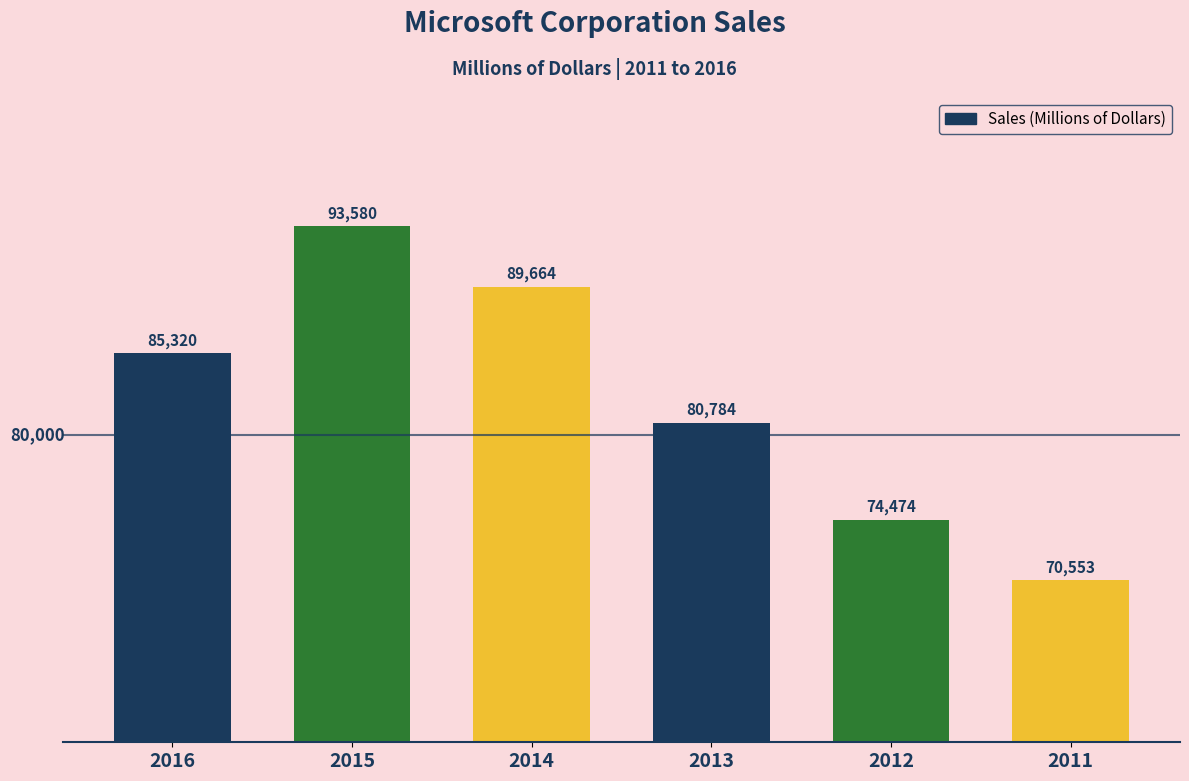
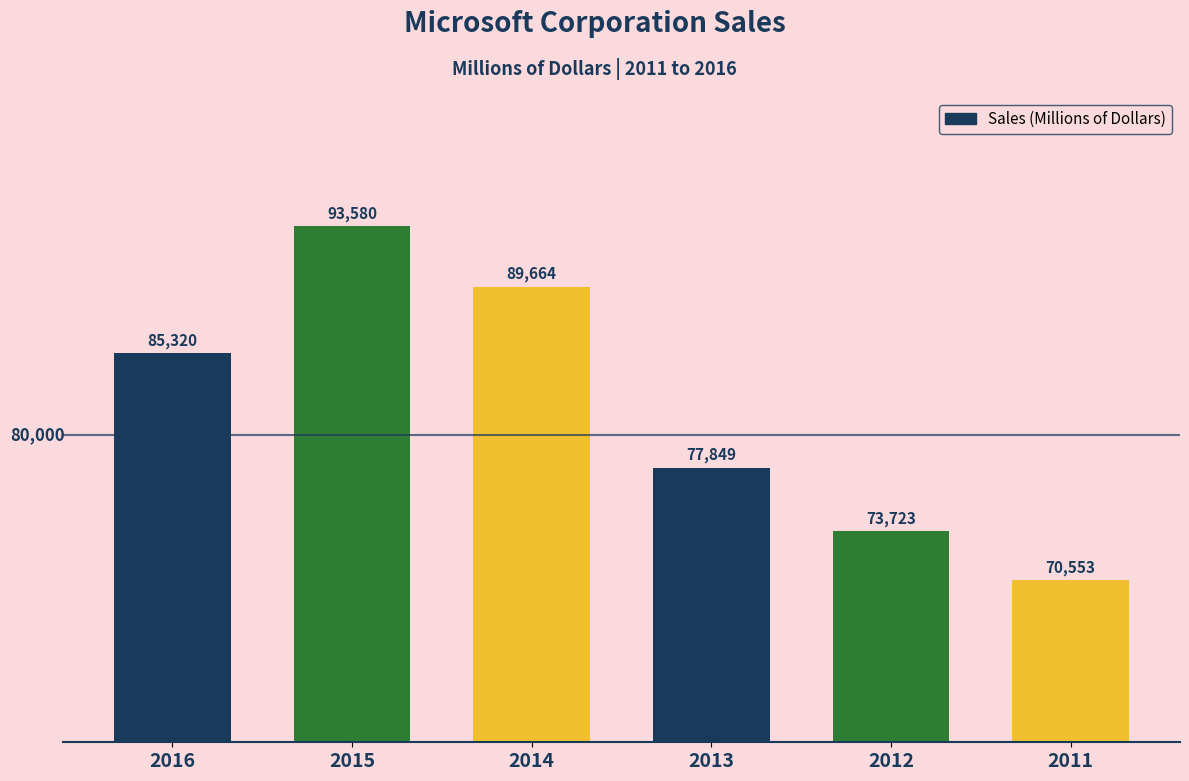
  {
    "2016": "85,320",
    "2015": "93,580",
    "2014": "89,664",
-   "2013": "80,784",
-   "2012": "74,474",
+   "2013": "77,849",
+   "2012": "73,723",
    "2011": "70,553"
  }
